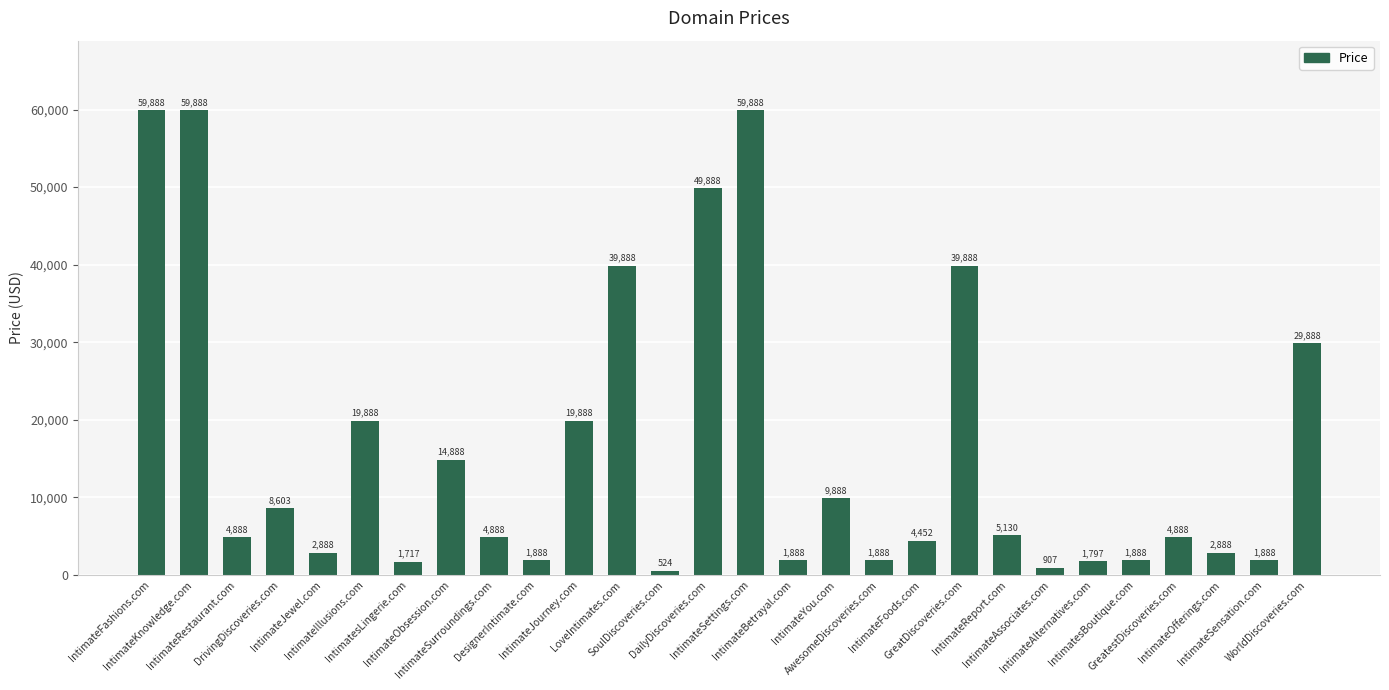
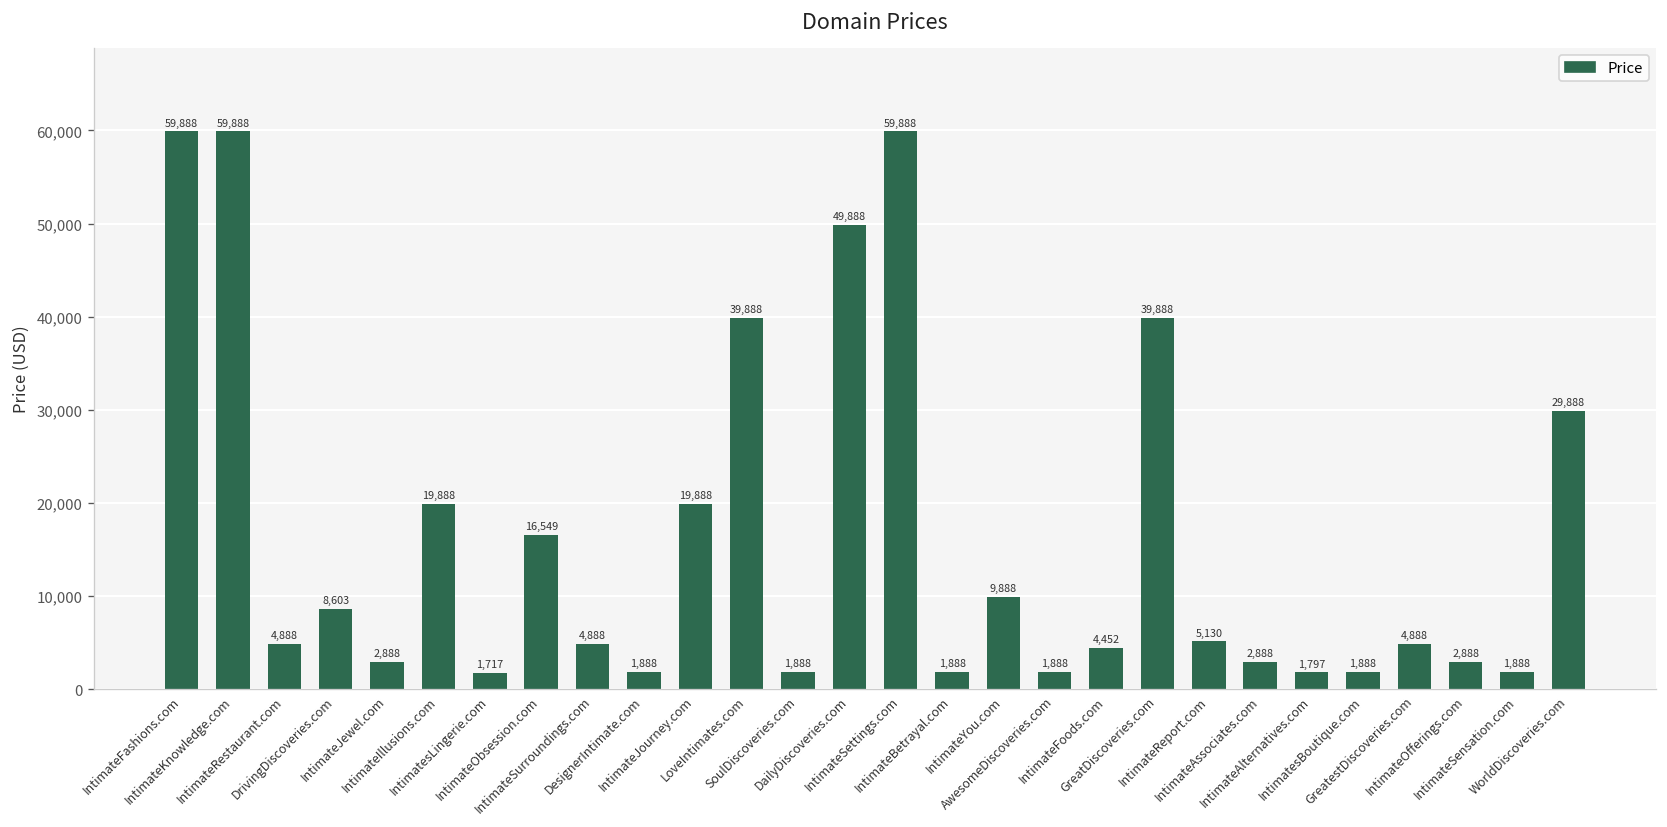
  {
    "IntimateFashions.com": "59,888",
    "IntimateKnowledge.com": "59,888",
    "IntimateRestaurant.com": "4,888",
    "DrivingDiscoveries.com": "8,603",
    "IntimateJewel.com": "2,888",
    "IntimateIllusions.com": "19,888",
    "IntimatesLingerie.com": "1,717",
-   "IntimateObsession.com": "14,888",
+   "IntimateObsession.com": "16,549",
    "IntimateSurroundings.com": "4,888",
    "DesignerIntimate.com": "1,888",
    "IntimateJourney.com": "19,888",
    "LoveIntimates.com": "39,888",
-   "SoulDiscoveries.com": "524",
+   "SoulDiscoveries.com": "1,888",
    "DailyDiscoveries.com": "49,888",
    "IntimateSettings.com": "59,888",
    "IntimateBetrayal.com": "1,888",
    "IntimateYou.com": "9,888",
    "AwesomeDiscoveries.com": "1,888",
    "IntimateFoods.com": "4,452",
    "GreatDiscoveries.com": "39,888",
    "IntimateReport.com": "5,130",
-   "IntimateAssociates.com": "907",
+   "IntimateAssociates.com": "2,888",
    "IntimateAlternatives.com": "1,797",
    "IntimatesBoutique.com": "1,888",
    "GreatestDiscoveries.com": "4,888",
    "IntimateOfferings.com": "2,888",
    "IntimateSensation.com": "1,888",
    "WorldDiscoveries.com": "29,888"
  }
